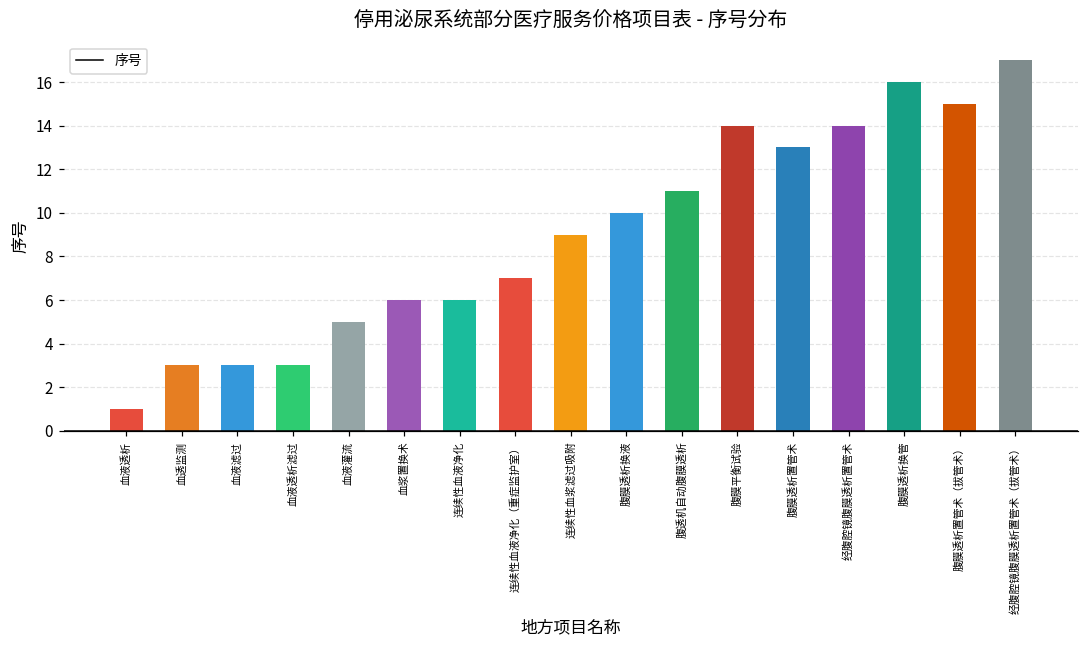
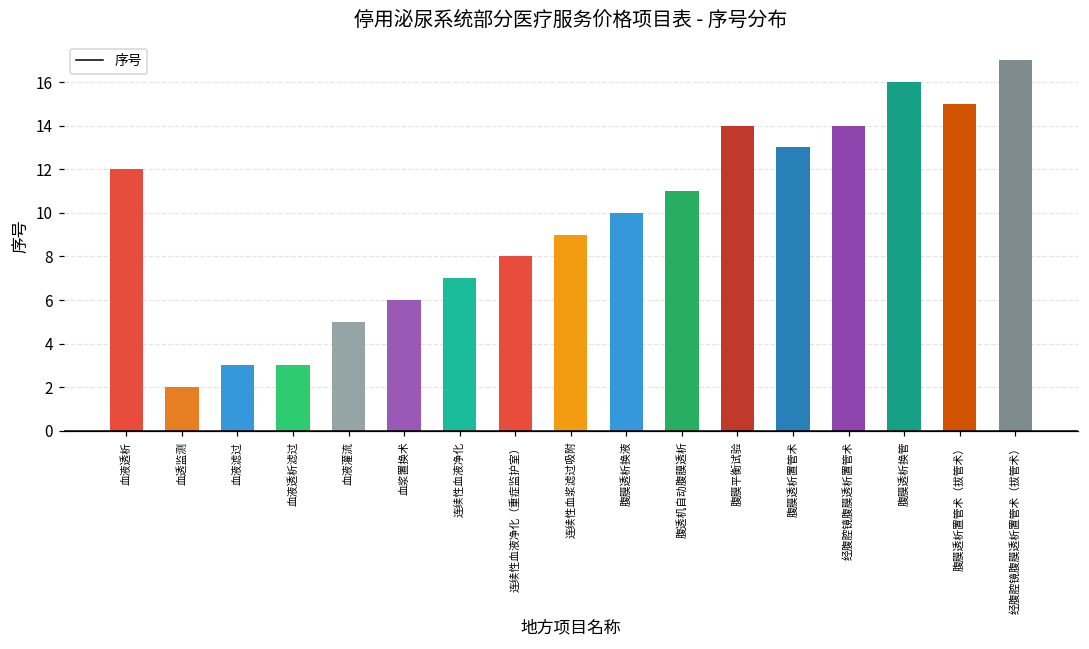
  {
-   "血液透析": 1,
-   "血透监测": 3,
+   "血液透析": 12,
+   "血透监测": 2,
    "血液滤过": 3,
    "血液透析滤过": 3,
    "血液灌流": 5,
    "血浆置换术": 6,
-   "连续性血液净化": 6,
-   "连续性血液净化（重症监护室）": 7,
+   "连续性血液净化": 7,
+   "连续性血液净化（重症监护室）": 8,
    "连续性血浆滤过吸附": 9,
    "腹膜透析换液": 10,
    "腹透机自动腹膜透析": 11,
    "腹膜平衡试验": 14,
    "腹膜透析置管术": 13,
    "经腹腔镜腹膜透析置管术": 14,
    "腹膜透析换管": 16,
    "腹膜透析置管术（拔管术）": 15,
    "经腹腔镜腹膜透析置管术（拔管术）": 17
  }
